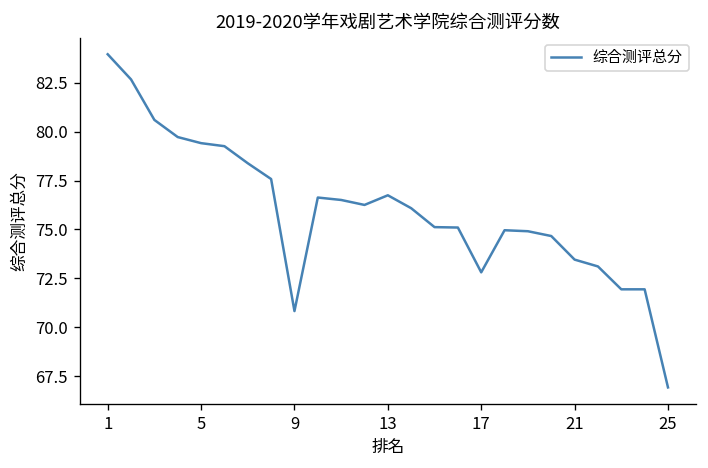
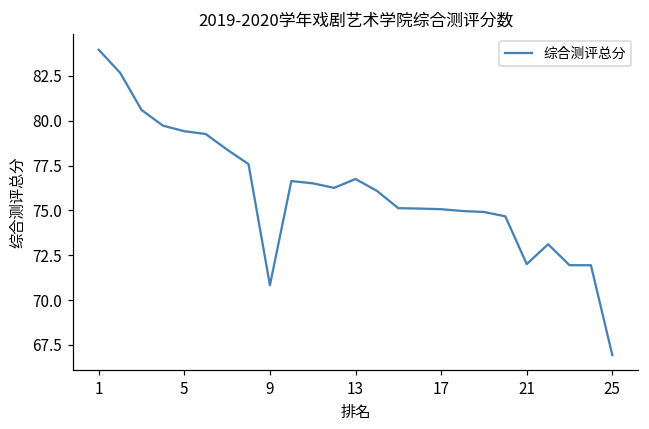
  {
    "1": 84.0,
    "5": 79.4,
    "9": 70.8,
    "13": 76.7,
-   "17": 72.8,
-   "21": 73.5,
+   "17": 75.1,
+   "21": 72.0,
    "25": 66.9
  }
